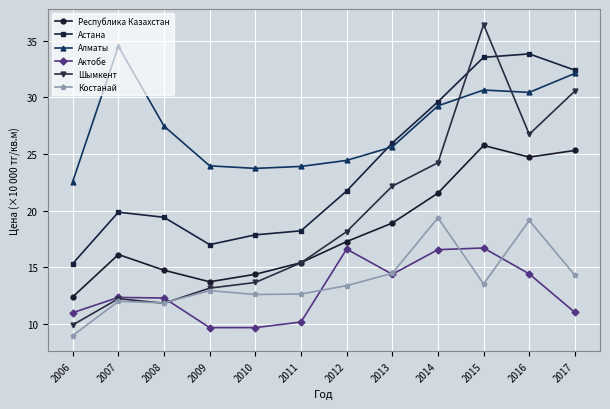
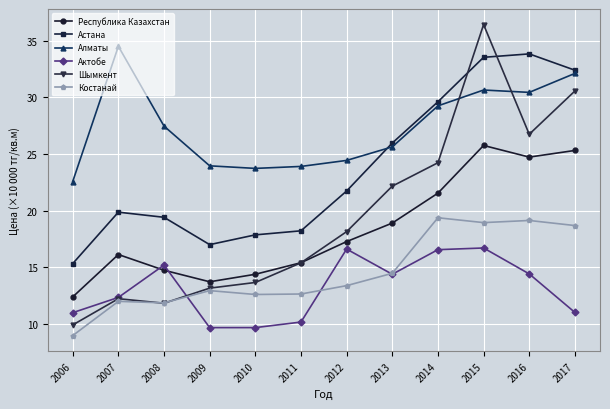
  {
    "Актобе": {
      "2006": 11.0,
-     "2008": 12.3,
+     "2008": 15.2,
      "2009": 9.7,
      "2010": 9.7,
      "2011": 10.2,
      "2012": 16.6,
      "2014": 16.6,
      "2015": 16.7,
      "2016": 14.4,
      "2017": 11.0
    },
    "Костанай": {
      "2006": 9.0,
      "2007": 12.0,
      "2010": 12.6,
      "2011": 12.6,
      "2012": 13.4,
      "2014": 19.4,
-     "2015": 13.5,
+     "2015": 19.0,
      "2016": 19.1,
-     "2017": 14.3
+     "2017": 18.7
    }
  }
